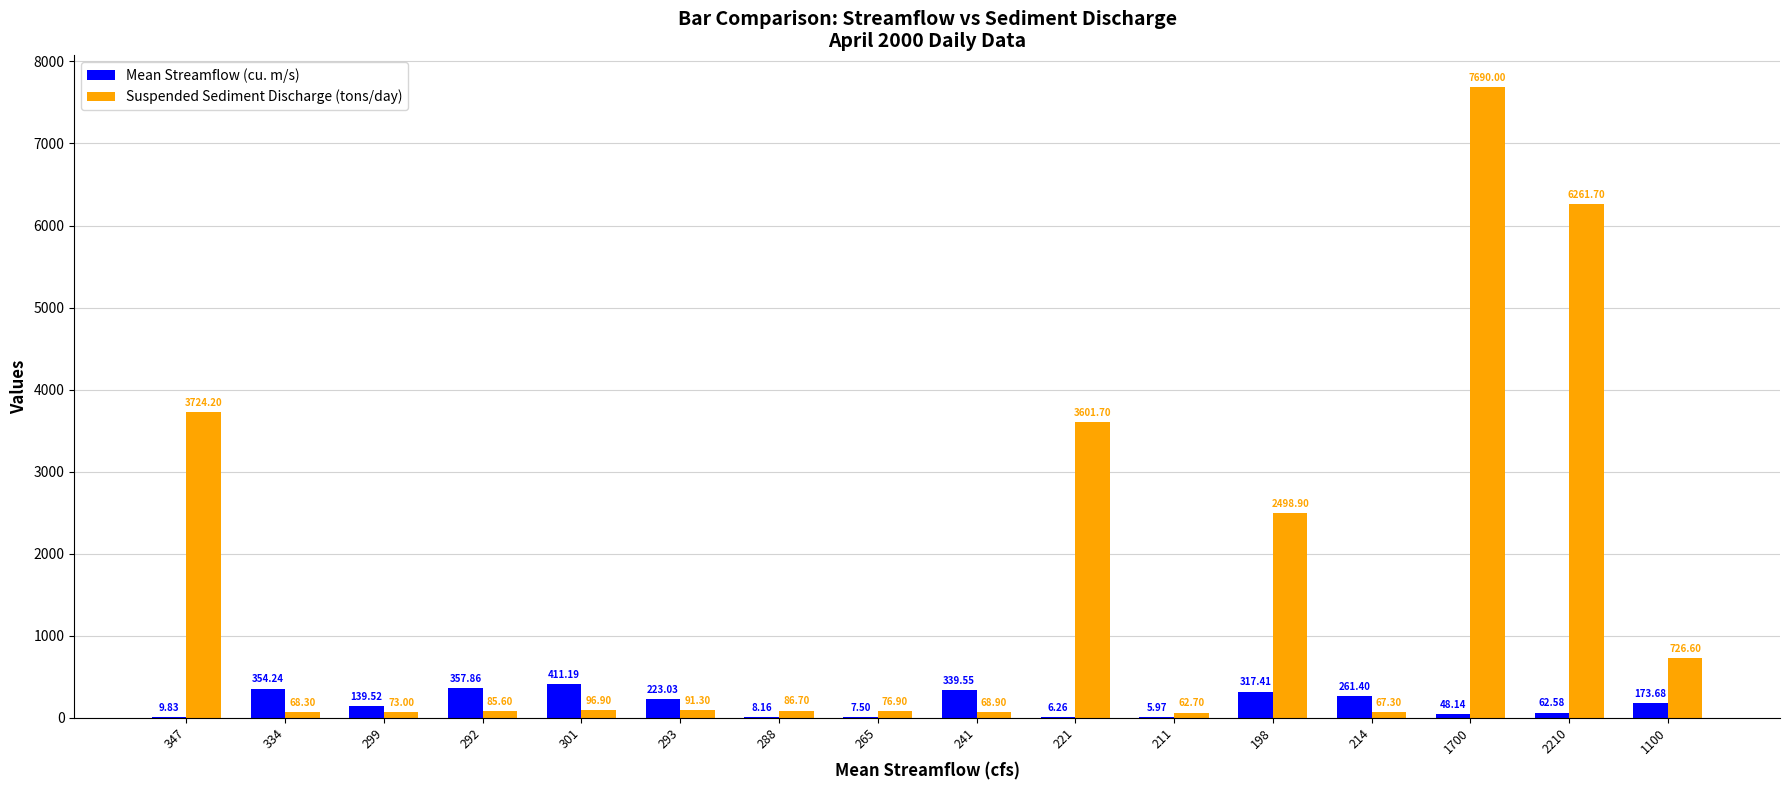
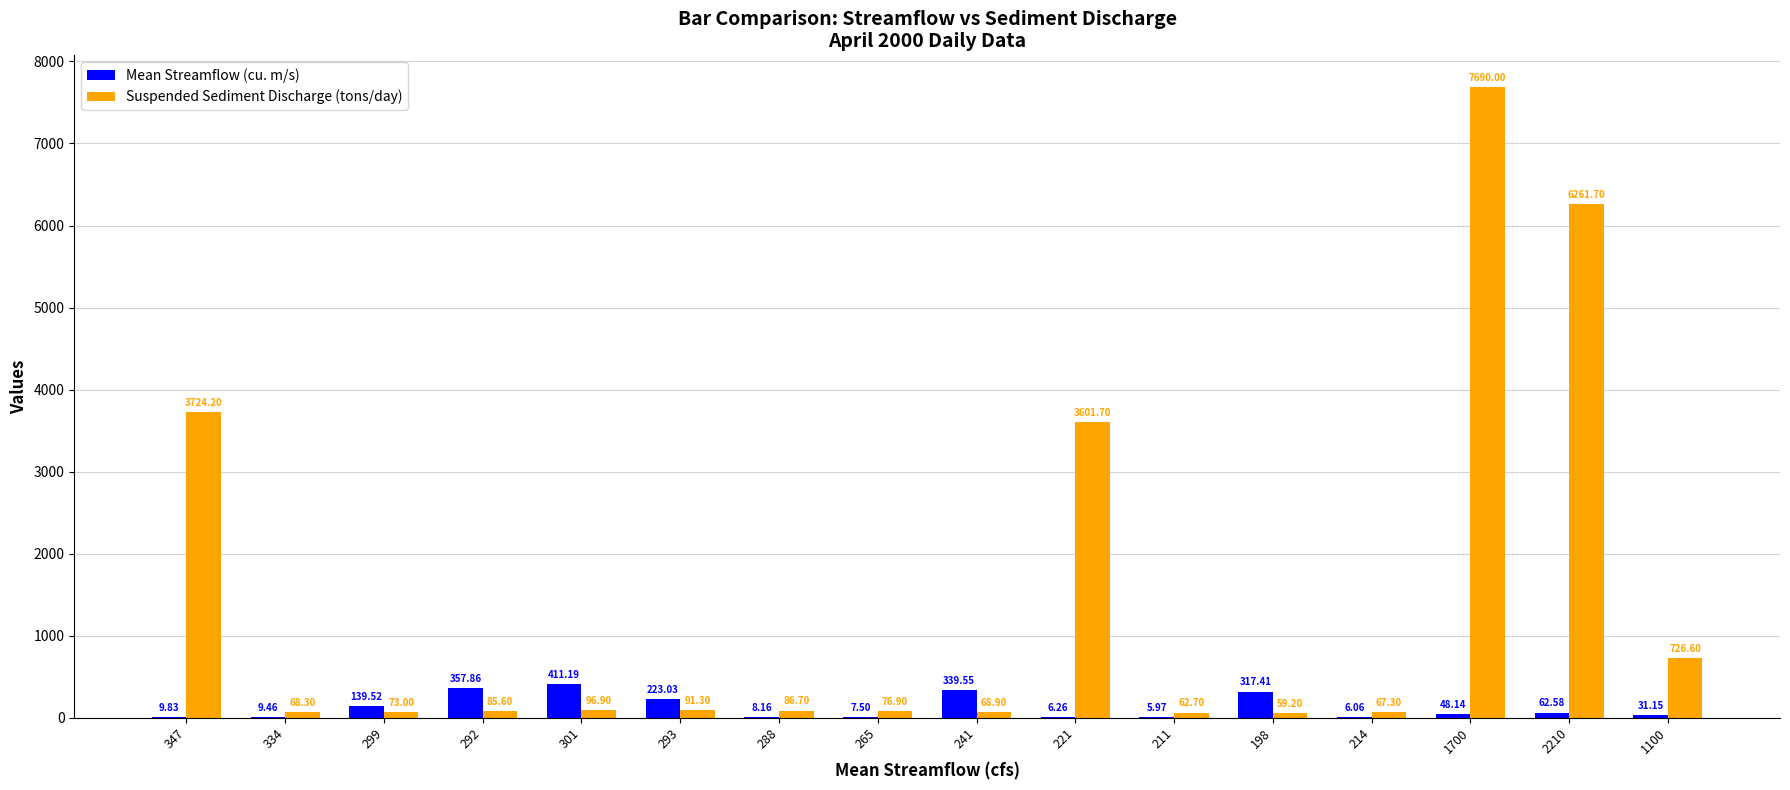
  {
    "Mean Streamflow (cu. m/s)": {
      "347": 9.83,
-     "334": 354.24,
+     "334": 9.46,
      "299": 139.52,
      "292": 357.86,
      "301": 411.19,
      "293": 223.03,
      "288": 8.16,
      "265": 7.50,
      "241": 339.55,
      "221": 6.26,
      "211": 5.97,
      "198": 317.41,
-     "214": 261.40,
+     "214": 6.06,
      "1700": 48.14,
      "2210": 62.58,
-     "1100": 173.68
+     "1100": 31.15
    },
    "Suspended Sediment Discharge (tons/day)": {
      "347": 3724.20,
      "334": 68.30,
      "299": 73.00,
      "292": 85.60,
      "301": 96.90,
      "293": 91.30,
      "288": 86.70,
      "265": 76.90,
      "241": 68.90,
      "221": 3601.70,
      "211": 62.70,
-     "198": 2498.90,
+     "198": 59.20,
      "214": 67.30,
      "1700": 7690.00,
      "2210": 6261.70,
      "1100": 726.60
    }
  }
